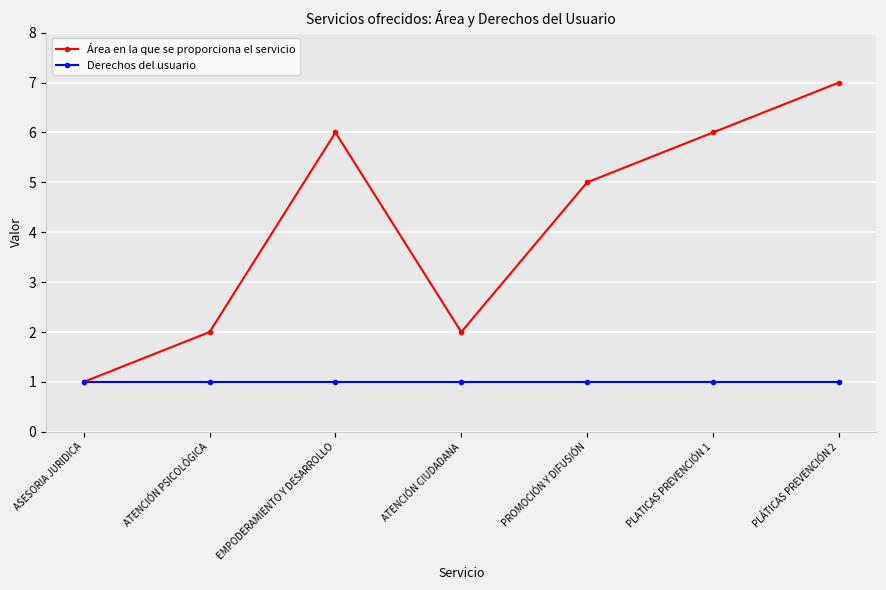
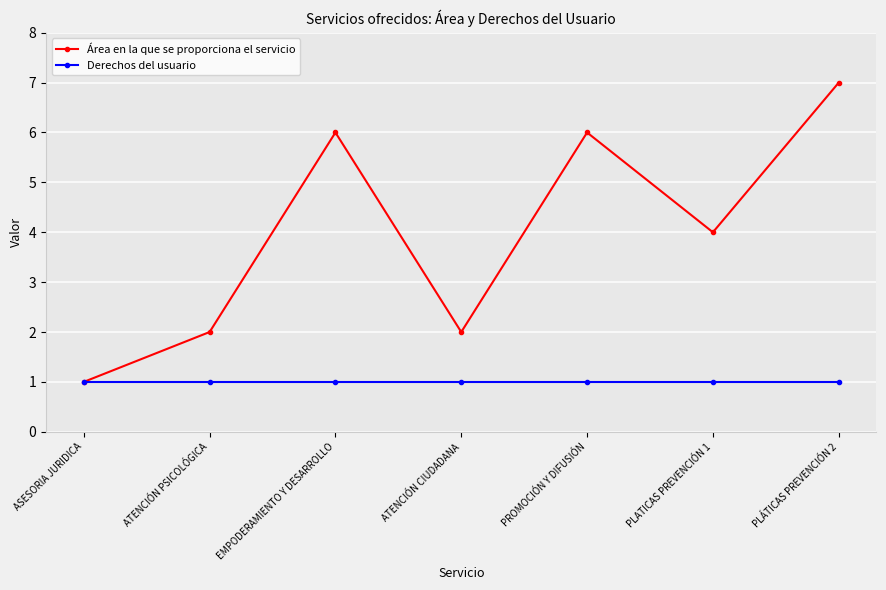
  {
    "Área en la que se proporciona el servicio": {
      "ATENCIÓN PSICOLÓGICA": 2,
      "EMPODERAMIENTO Y DESARROLLO": 6,
      "ATENCIÓN CIUDADANA": 2,
-     "PROMOCIÓN Y DIFUSIÓN": 5,
-     "PLATICAS PREVENCIÓN 1": 6,
+     "PROMOCIÓN Y DIFUSIÓN": 6,
+     "PLATICAS PREVENCIÓN 1": 4,
      "PLÁTICAS PREVENCIÓN 2": 7
    },
    "Derechos del usuario": {
      "ATENCIÓN PSICOLÓGICA": 1,
      "EMPODERAMIENTO Y DESARROLLO": 1,
      "ATENCIÓN CIUDADANA": 1,
      "PROMOCIÓN Y DIFUSIÓN": 1,
      "PLATICAS PREVENCIÓN 1": 1,
      "PLÁTICAS PREVENCIÓN 2": 1
    }
  }
